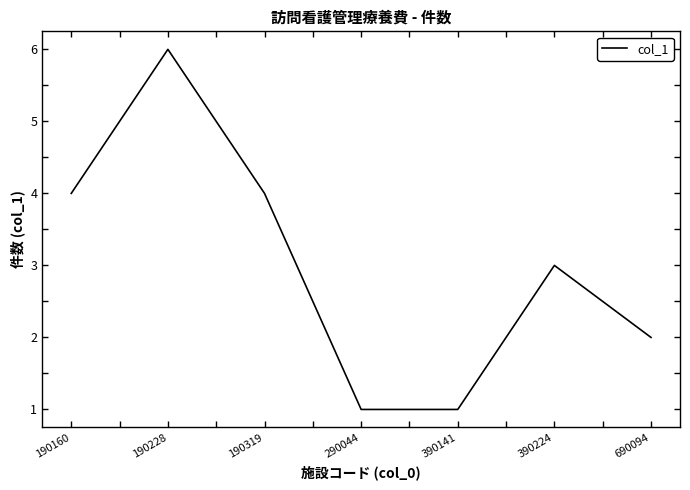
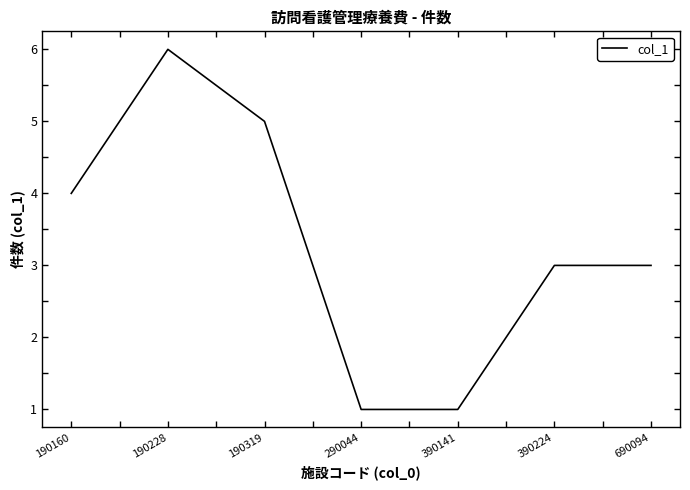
  {
    "190160": 4,
    "190228": 6,
-   "190319": 4,
+   "190319": 5,
    "290044": 1,
    "390141": 1,
    "390224": 3,
-   "690094": 2
+   "690094": 3
  }
